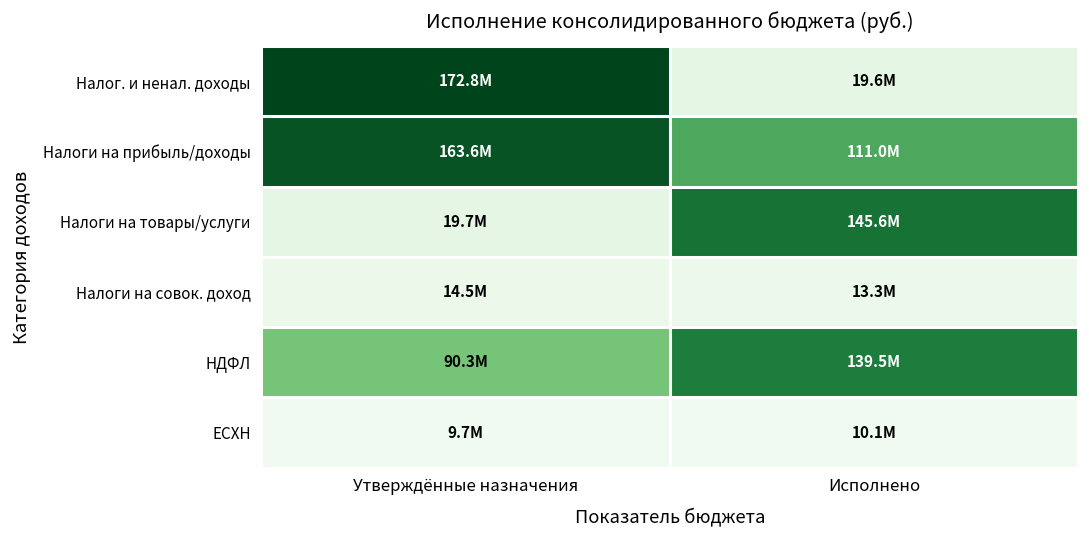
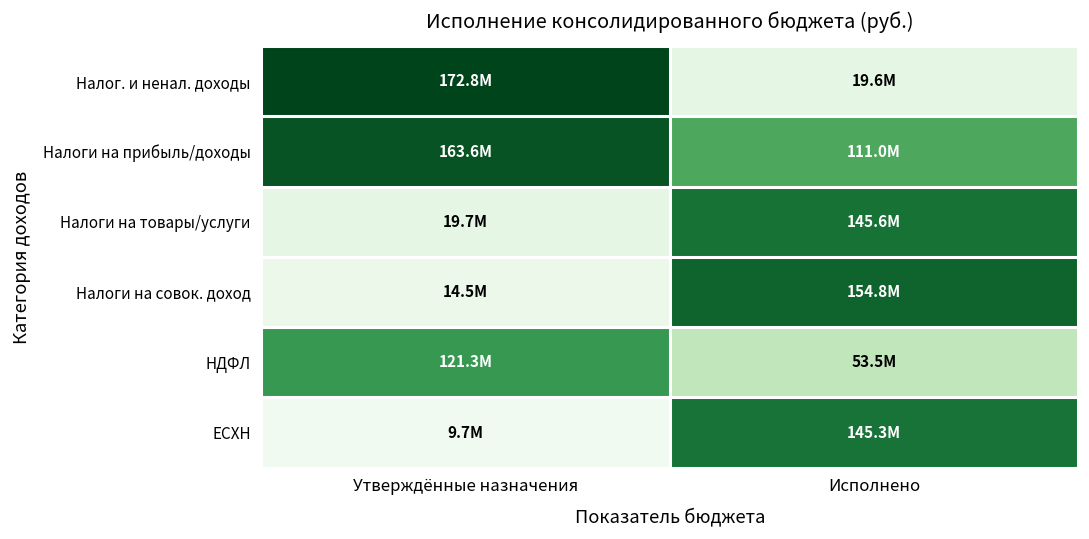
  {
    "Налог. и ненал. доходы": {
      "Утверждённые назначения": "172.8M",
      "Исполнено": "19.6M"
    },
    "Налоги на прибыль/доходы": {
      "Утверждённые назначения": "163.6M",
      "Исполнено": "111.0M"
    },
    "Налоги на товары/услуги": {
      "Утверждённые назначения": "19.7M",
      "Исполнено": "145.6M"
    },
    "Налоги на совок. доход": {
      "Утверждённые назначения": "14.5M",
-     "Исполнено": "13.3M"
+     "Исполнено": "154.8M"
    },
    "НДФЛ": {
-     "Утверждённые назначения": "90.3M",
-     "Исполнено": "139.5M"
+     "Утверждённые назначения": "121.3M",
+     "Исполнено": "53.5M"
    },
    "ЕСХН": {
      "Утверждённые назначения": "9.7M",
-     "Исполнено": "10.1M"
+     "Исполнено": "145.3M"
    }
  }
